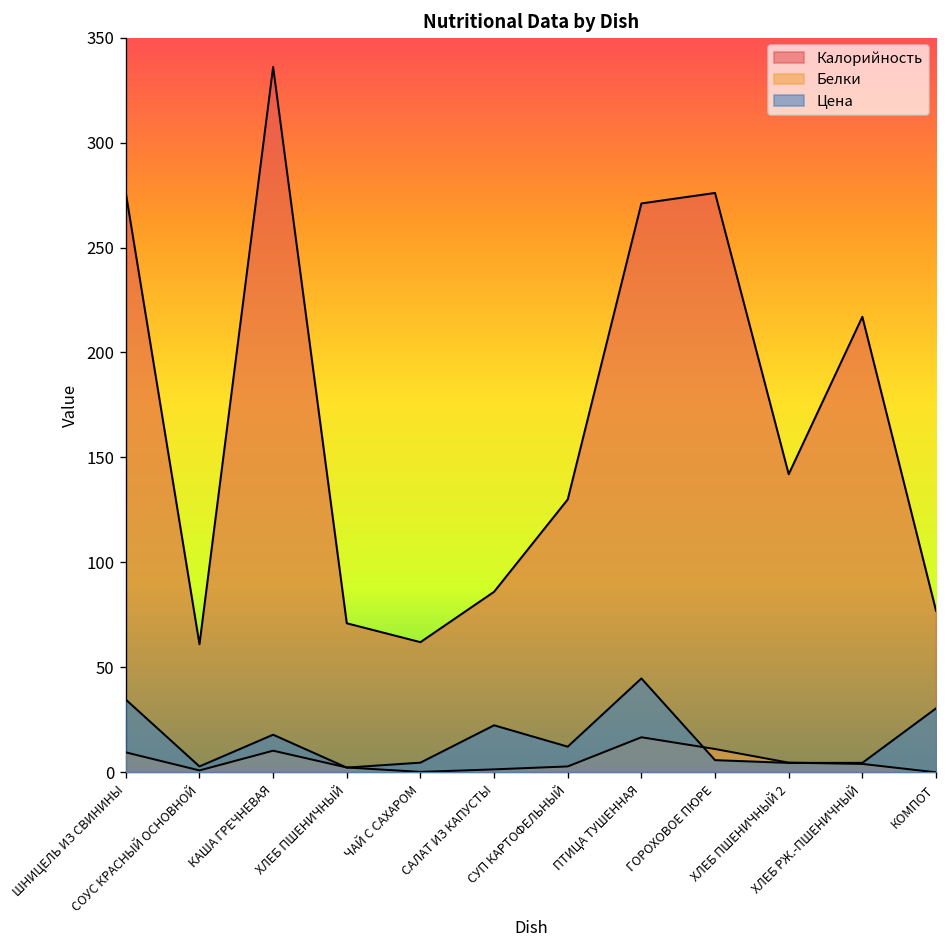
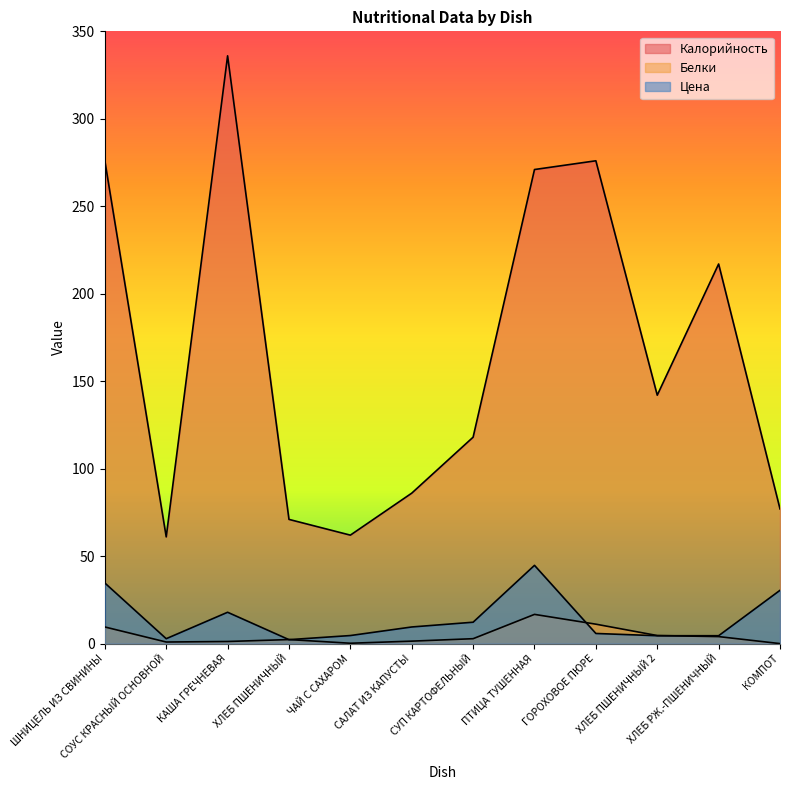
  {
    "Калорийность": {
      "ШНИЦЕЛЬ ИЗ СВИНИНЫ": 276,
      "СОУС КРАСНЫЙ ОСНОВНОЙ": 61,
      "КАША ГРЕЧНЕВАЯ": 336,
      "ХЛЕБ ПШЕНИЧНЫЙ": 71,
      "ЧАЙ С САХАРОМ": 62,
      "САЛАТ ИЗ КАПУСТЫ": 86,
-     "СУП КАРТОФЕЛЬНЫЙ": 130,
+     "СУП КАРТОФЕЛЬНЫЙ": 118,
      "ПТИЦА ТУШЕННАЯ": 271,
      "ГОРОХОВОЕ ПЮРЕ": 276,
      "ХЛЕБ ПШЕНИЧНЫЙ 2": 142,
      "ХЛЕБ РЖ.-ПШЕНИЧНЫЙ": 217,
      "КОМПОТ": 77
    },
    "Белки": {
      "ШНИЦЕЛЬ ИЗ СВИНИНЫ": 10,
      "СОУС КРАСНЫЙ ОСНОВНОЙ": 1,
-     "КАША ГРЕЧНЕВАЯ": 10,
+     "КАША ГРЕЧНЕВАЯ": 1,
      "ЧАЙ С САХАРОМ": 0,
      "САЛАТ ИЗ КАПУСТЫ": 1,
      "СУП КАРТОФЕЛЬНЫЙ": 3,
      "ПТИЦА ТУШЕННАЯ": 17,
      "ГОРОХОВОЕ ПЮРЕ": 11,
      "КОМПОТ": 0
    },
    "Цена": {
      "ШНИЦЕЛЬ ИЗ СВИНИНЫ": 35,
      "СОУС КРАСНЫЙ ОСНОВНОЙ": 3,
      "КАША ГРЕЧНЕВАЯ": 18,
      "ЧАЙ С САХАРОМ": 5,
-     "САЛАТ ИЗ КАПУСТЫ": 22,
+     "САЛАТ ИЗ КАПУСТЫ": 10,
      "СУП КАРТОФЕЛЬНЫЙ": 12,
      "ПТИЦА ТУШЕННАЯ": 45,
      "ГОРОХОВОЕ ПЮРЕ": 6,
      "КОМПОТ": 30
    }
  }
